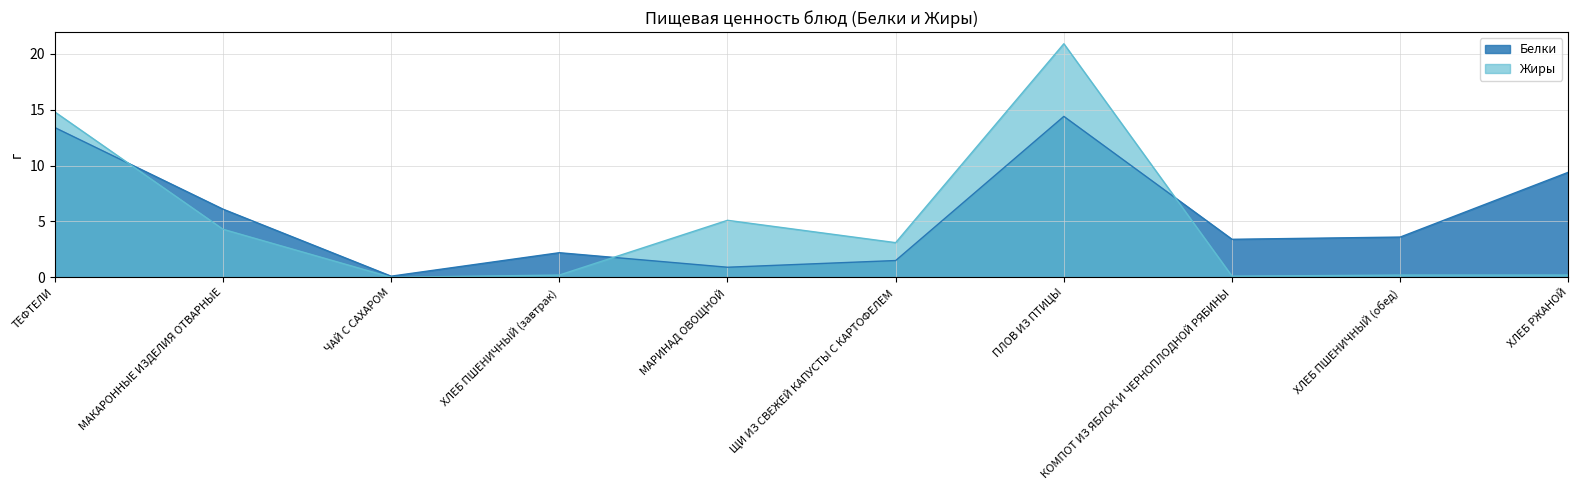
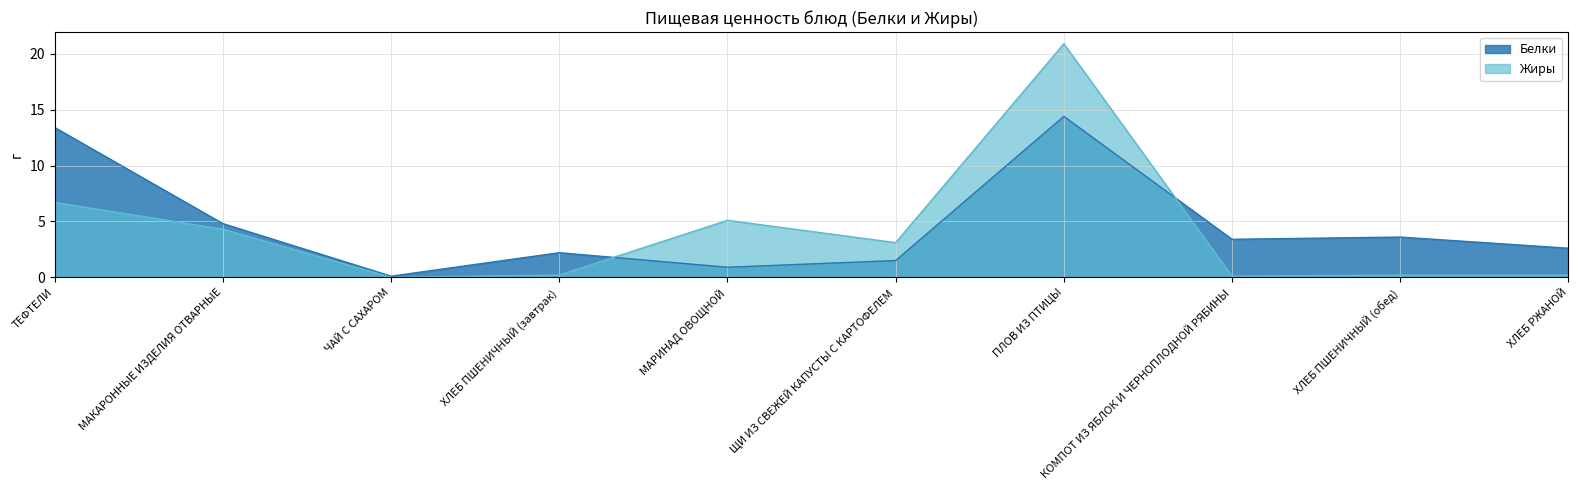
  {
    "Белки": {
      "ТЕФТЕЛИ": 13.4,
-     "МАКАРОННЫЕ ИЗДЕЛИЯ ОТВАРНЫЕ": 6.1,
+     "МАКАРОННЫЕ ИЗДЕЛИЯ ОТВАРНЫЕ": 4.8,
      "ХЛЕБ ПШЕНИЧНЫЙ (завтрак)": 2.2,
      "МАРИНАД ОВОЩНОЙ": 0.9,
      "ЩИ ИЗ СВЕЖЕЙ КАПУСТЫ С КАРТОФЕЛЕМ": 1.5,
      "ПЛОВ ИЗ ПТИЦЫ": 14.4,
      "КОМПОТ ИЗ ЯБЛОК И ЧЕРНОПЛОДНОЙ РЯБИНЫ": 3.4,
      "ХЛЕБ ПШЕНИЧНЫЙ (обед)": 3.6,
-     "ХЛЕБ РЖАНОЙ": 9.4
+     "ХЛЕБ РЖАНОЙ": 2.6
    },
    "Жиры": {
-     "ТЕФТЕЛИ": 14.8,
+     "ТЕФТЕЛИ": 6.7,
      "МАКАРОННЫЕ ИЗДЕЛИЯ ОТВАРНЫЕ": 4.3,
      "ХЛЕБ ПШЕНИЧНЫЙ (завтрак)": 0.2,
      "МАРИНАД ОВОЩНОЙ": 5.1,
      "ЩИ ИЗ СВЕЖЕЙ КАПУСТЫ С КАРТОФЕЛЕМ": 3.1,
      "ПЛОВ ИЗ ПТИЦЫ": 20.9,
      "КОМПОТ ИЗ ЯБЛОК И ЧЕРНОПЛОДНОЙ РЯБИНЫ": 0.1,
      "ХЛЕБ ПШЕНИЧНЫЙ (обед)": 0.2,
      "ХЛЕБ РЖАНОЙ": 0.2
    }
  }
